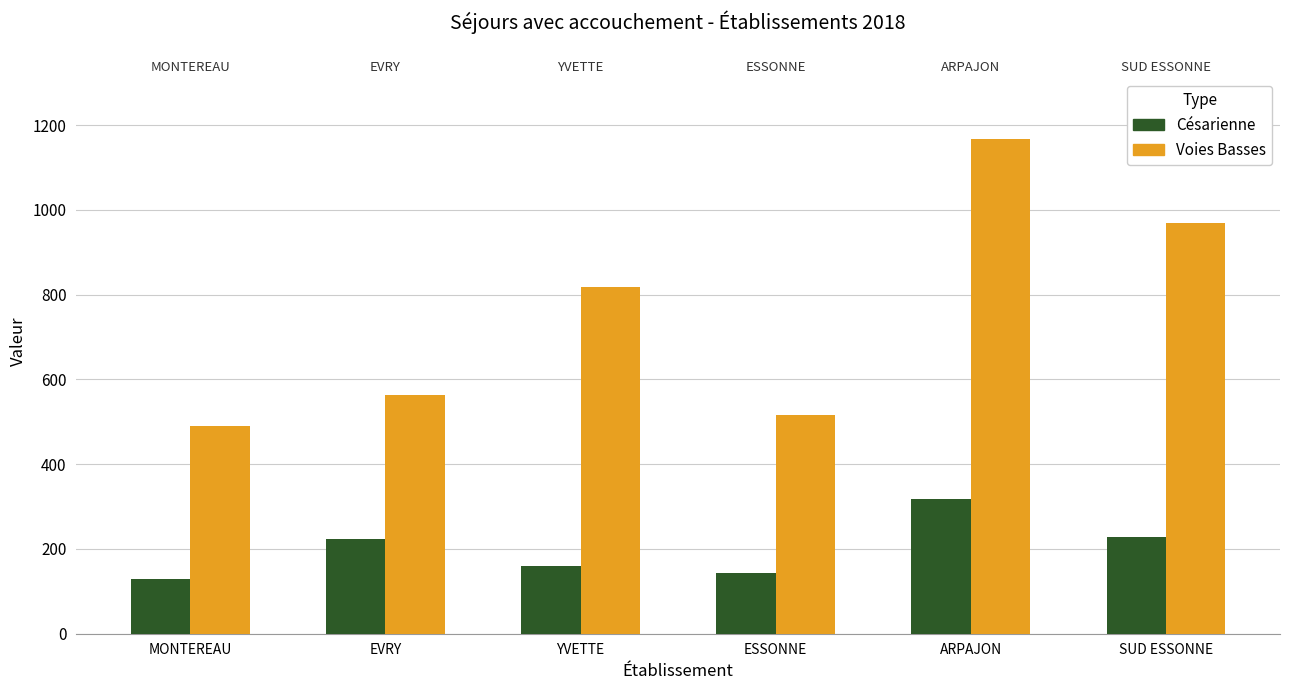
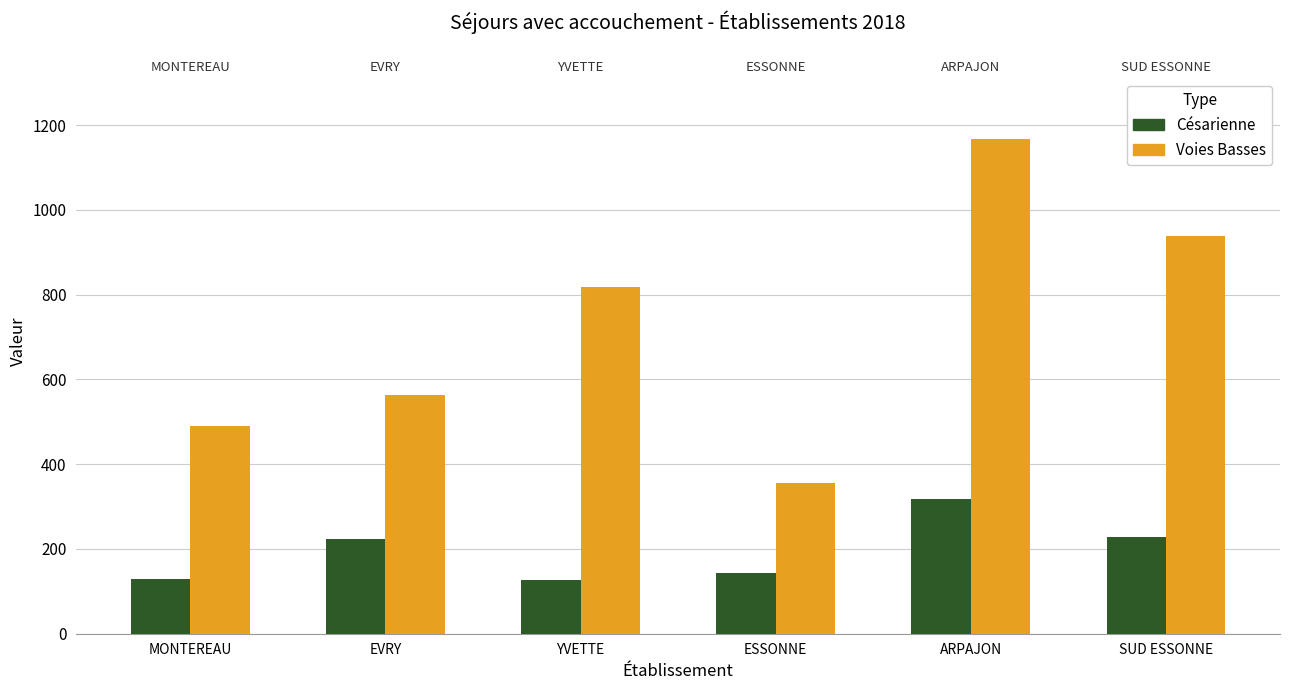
  {
    "Césarienne": {
      "MONTEREAU": 130,
      "EVRY": 220,
-     "YVETTE": 160,
+     "YVETTE": 130,
      "ESSONNE": 140,
      "ARPAJON": 320,
      "SUD ESSONNE": 230
    },
    "Voies Basses": {
      "MONTEREAU": 490,
      "EVRY": 560,
      "YVETTE": 820,
-     "ESSONNE": 520,
+     "ESSONNE": 360,
      "ARPAJON": 1170,
-     "SUD ESSONNE": 970
+     "SUD ESSONNE": 940
    }
  }
